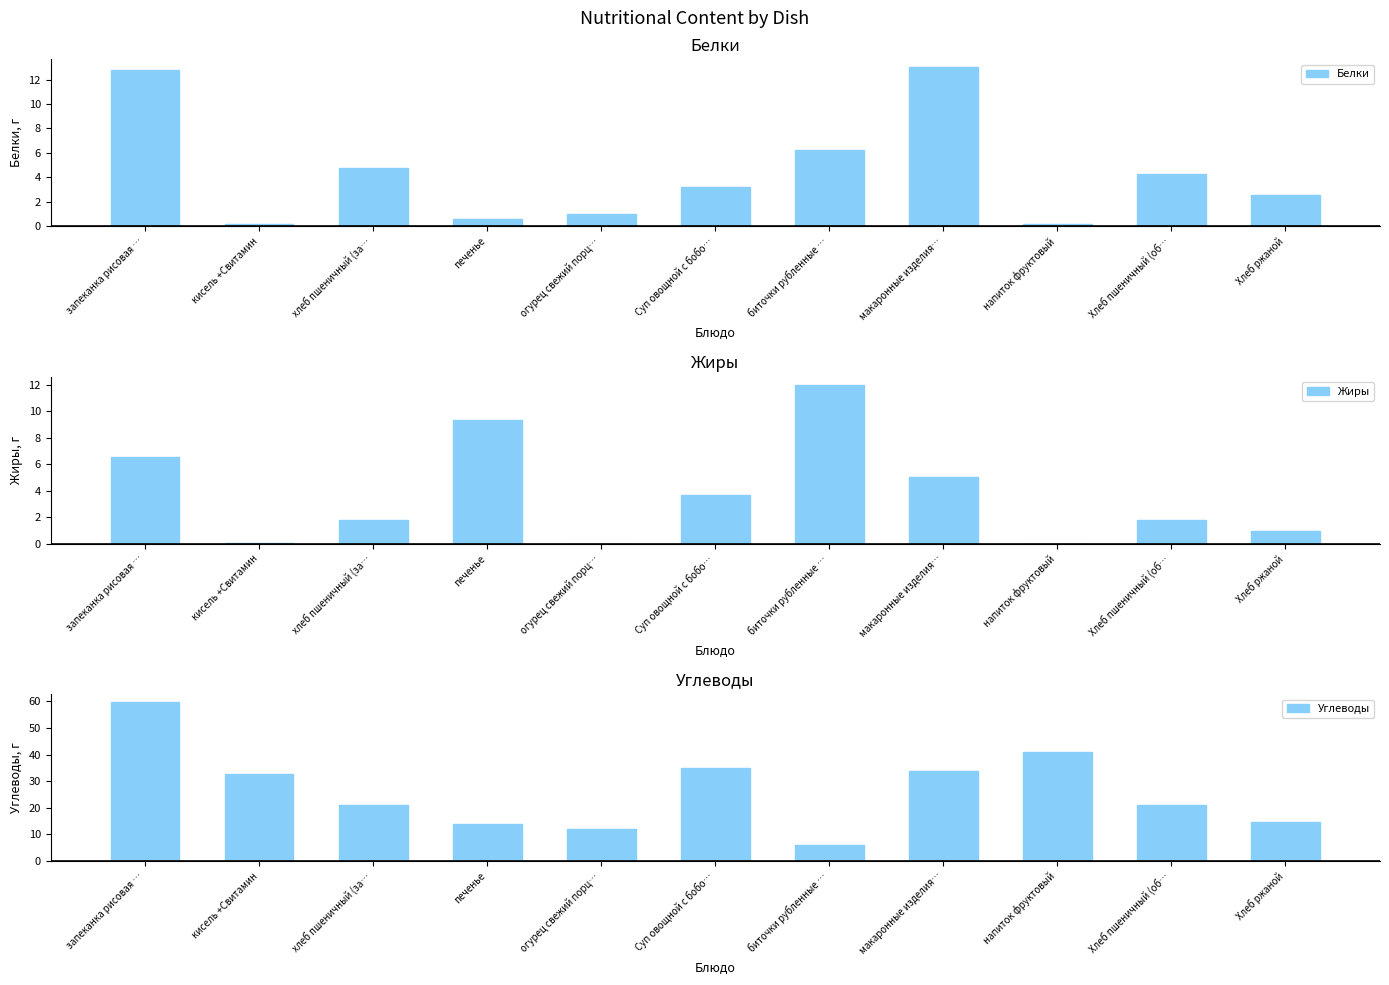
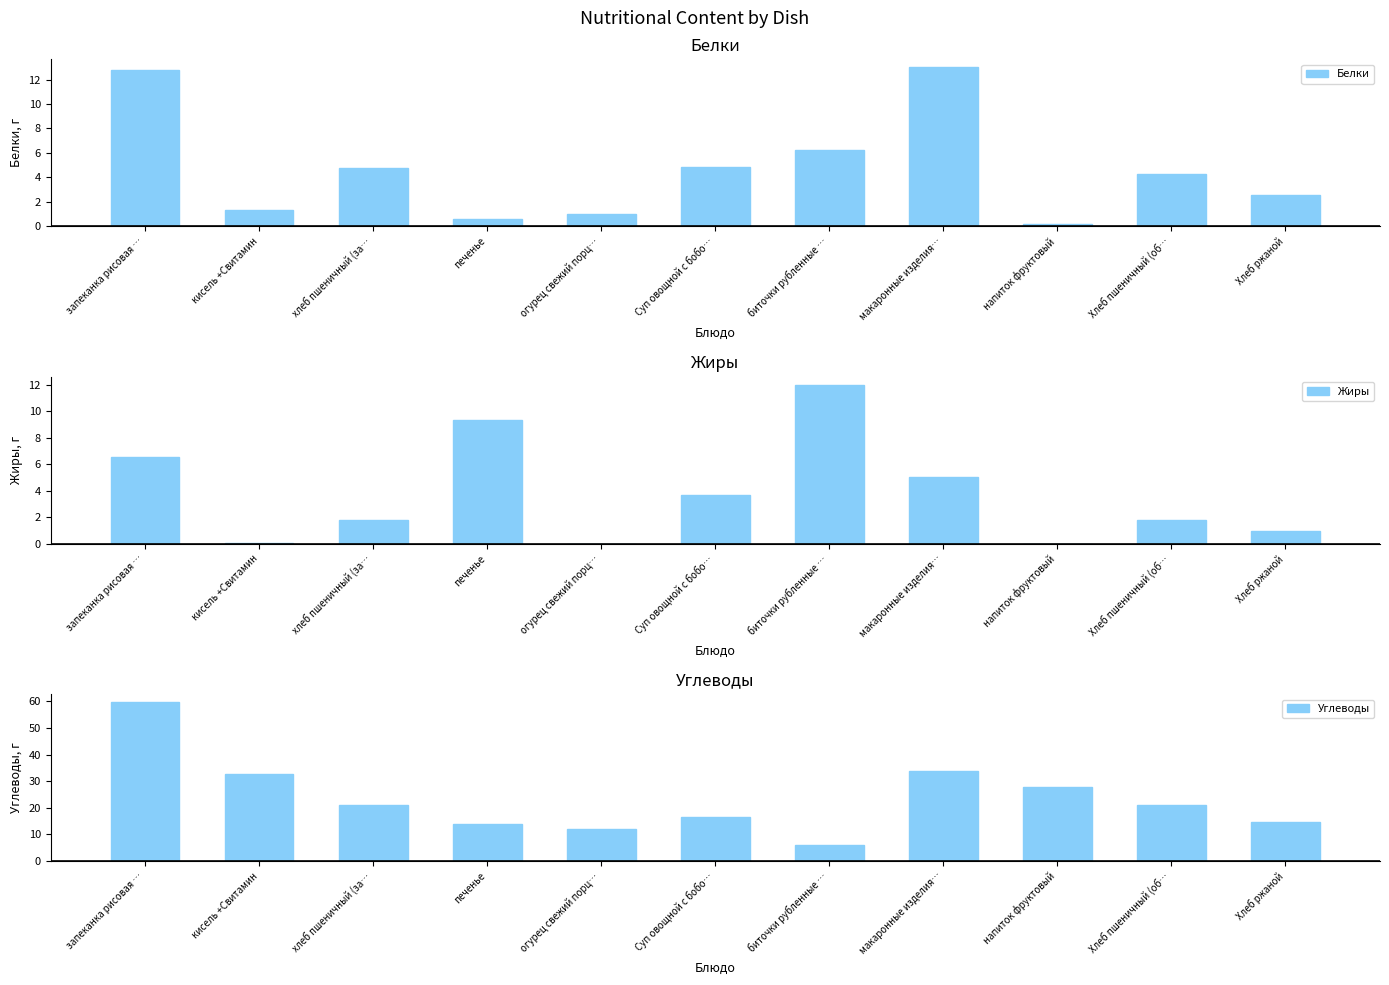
  {
    "Белки": {
      "запеканка рисовая …": 12.8,
-     "кисель +Свитамин": 0.2,
+     "кисель +Свитамин": 1.3,
      "хлеб пшеничный (за…": 4.8,
      "печенье": 0.6,
      "огурец свежий порц…": 1.0,
-     "Суп овощной с бобо…": 3.2,
+     "Суп овощной с бобо…": 4.9,
      "биточки рубленные …": 6.2,
      "макаронные изделия…": 13.0,
      "Хлеб пшеничный (об…": 4.3,
      "Хлеб ржаной": 2.6
    },
    "Жиры": {
      "запеканка рисовая …": 6.6,
      "хлеб пшеничный (за…": 1.8,
      "печенье": 9.3,
      "огурец свежий порц…": 0.0,
      "Суп овощной с бобо…": 3.7,
      "биточки рубленные …": 12.0,
      "макаронные изделия…": 5.0,
      "напиток фруктовый": 0.0,
      "Хлеб пшеничный (об…": 1.8,
      "Хлеб ржаной": 1.0
    },
    "Углеводы": {
      "запеканка рисовая …": 60,
      "кисель +Свитамин": 33,
      "хлеб пшеничный (за…": 21,
      "печенье": 14,
      "огурец свежий порц…": 12,
-     "Суп овощной с бобо…": 35,
+     "Суп овощной с бобо…": 17,
      "биточки рубленные …": 6,
      "макаронные изделия…": 34,
-     "напиток фруктовый": 41,
+     "напиток фруктовый": 28,
      "Хлеб пшеничный (об…": 21,
      "Хлеб ржаной": 15
    }
  }
